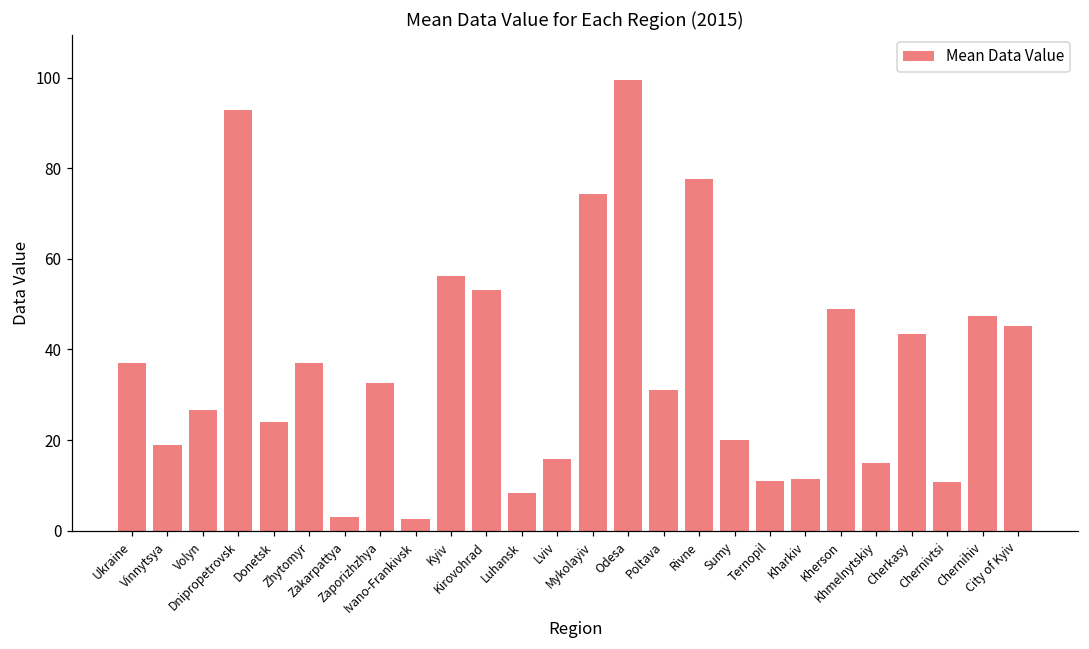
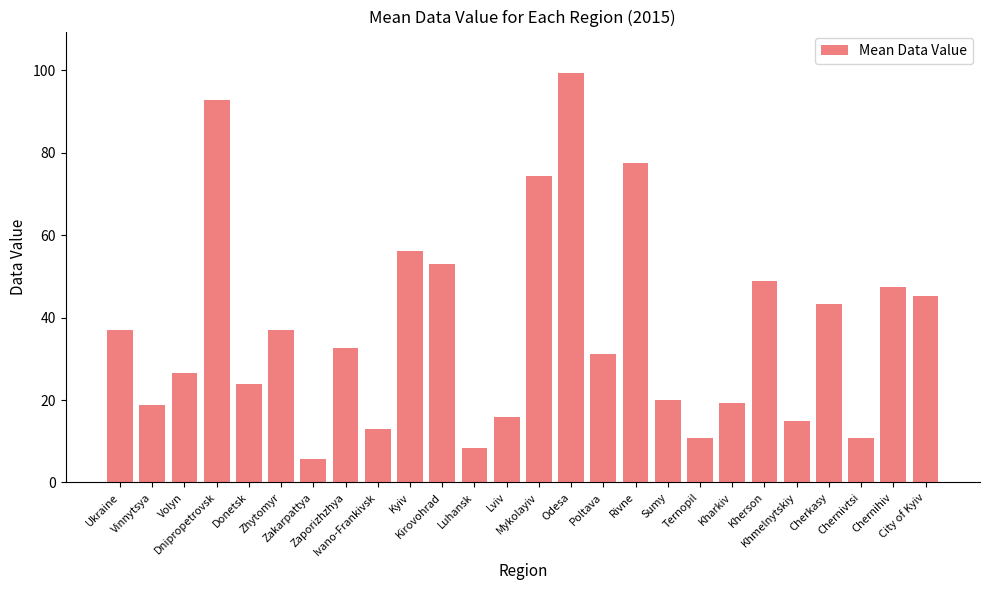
  {
    "Ukraine": 37,
    "Vinnytsya": 19,
    "Volyn": 27,
    "Dnipropetrovsk": 93,
    "Donetsk": 24,
    "Zhytomyr": 37,
-   "Zakarpattya": 3,
+   "Zakarpattya": 6,
    "Zaporizhzhya": 33,
-   "Ivano-Frankivsk": 3,
+   "Ivano-Frankivsk": 13,
    "Kyiv": 56,
    "Kirovohrad": 53,
    "Luhansk": 8,
    "Lviv": 16,
    "Mykolayiv": 74,
    "Odesa": 100,
    "Poltava": 31,
    "Rivne": 78,
    "Sumy": 20,
    "Ternopil": 11,
-   "Kharkiv": 11,
+   "Kharkiv": 19,
    "Kherson": 49,
    "Khmelnytskiy": 15,
    "Cherkasy": 43,
    "Chernivtsi": 11,
    "Chernihiv": 47,
    "City of Kyiv": 45
  }
